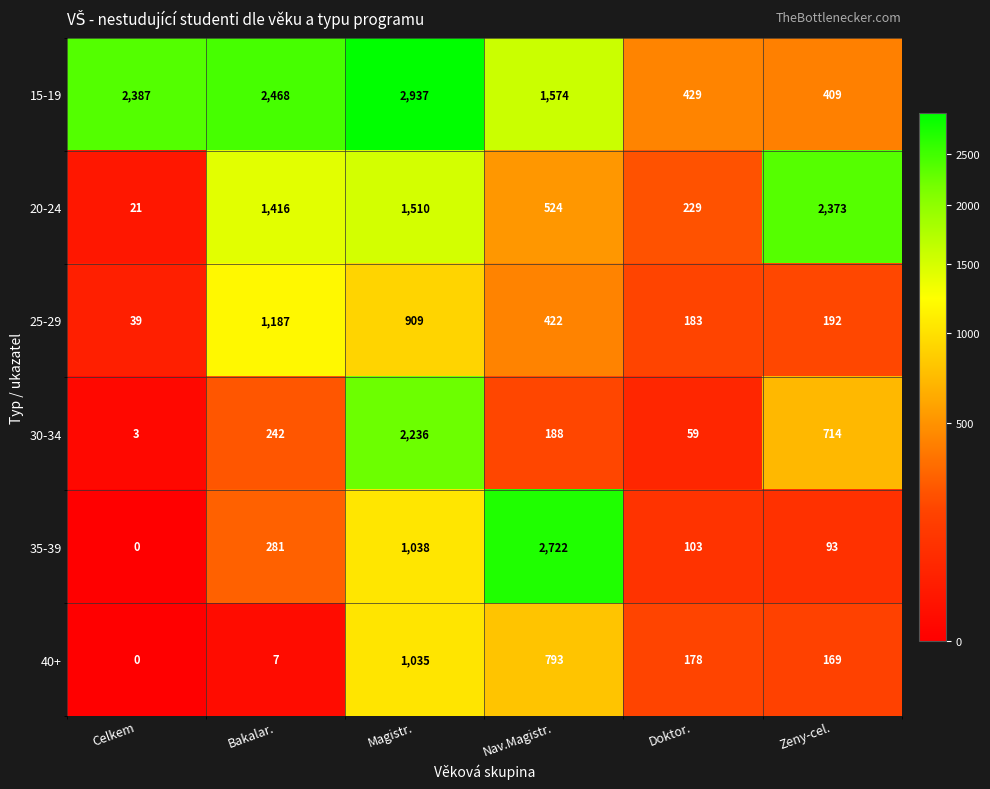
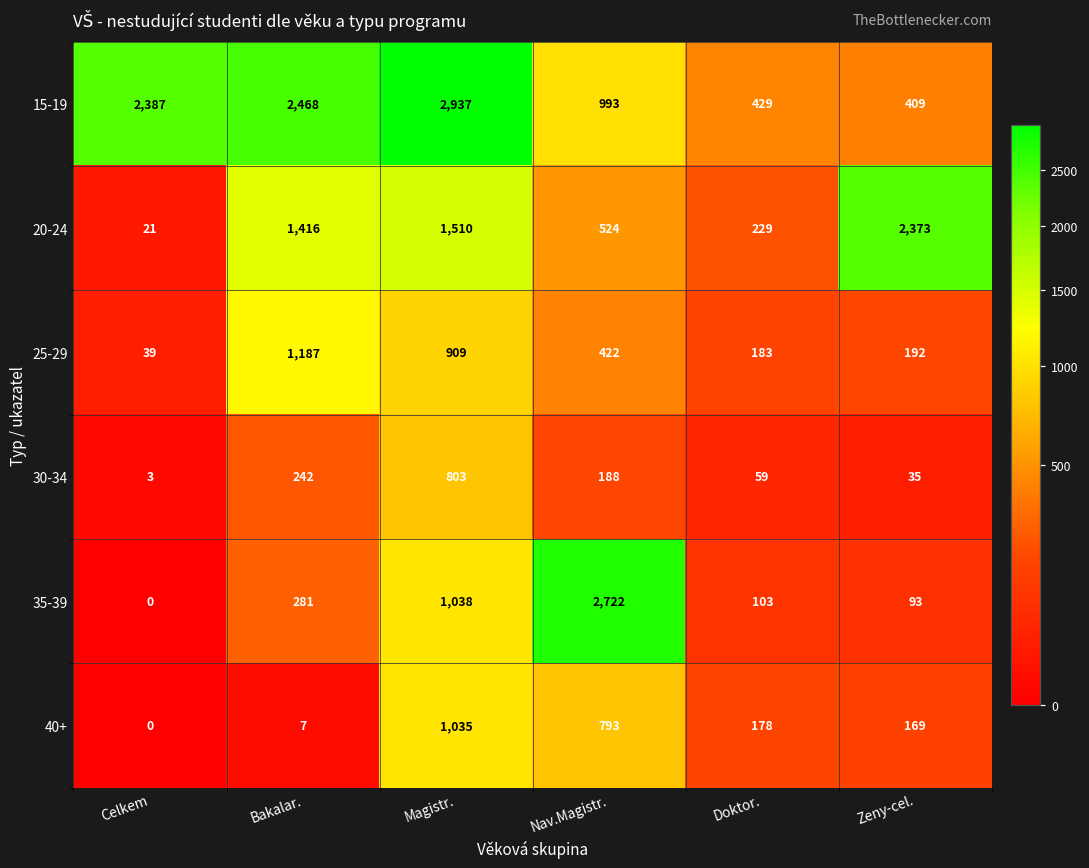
  {
    "15-19": {
      "Celkem": "2,387",
      "Bakalar.": "2,468",
      "Magistr.": "2,937",
-     "Nav.Magistr.": "1,574",
+     "Nav.Magistr.": "993",
      "Doktor.": "429",
      "Zeny-cel.": "409"
    },
    "20-24": {
      "Celkem": "21",
      "Bakalar.": "1,416",
      "Magistr.": "1,510",
      "Nav.Magistr.": "524",
      "Doktor.": "229",
      "Zeny-cel.": "2,373"
    },
    "25-29": {
      "Celkem": "39",
      "Bakalar.": "1,187",
      "Magistr.": "909",
      "Nav.Magistr.": "422",
      "Doktor.": "183",
      "Zeny-cel.": "192"
    },
    "30-34": {
      "Celkem": "3",
      "Bakalar.": "242",
-     "Magistr.": "2,236",
+     "Magistr.": "803",
      "Nav.Magistr.": "188",
      "Doktor.": "59",
-     "Zeny-cel.": "714"
+     "Zeny-cel.": "35"
    },
    "35-39": {
      "Celkem": "0",
      "Bakalar.": "281",
      "Magistr.": "1,038",
      "Nav.Magistr.": "2,722",
      "Doktor.": "103",
      "Zeny-cel.": "93"
    },
    "40+": {
      "Celkem": "0",
      "Bakalar.": "7",
      "Magistr.": "1,035",
      "Nav.Magistr.": "793",
      "Doktor.": "178",
      "Zeny-cel.": "169"
    }
  }
